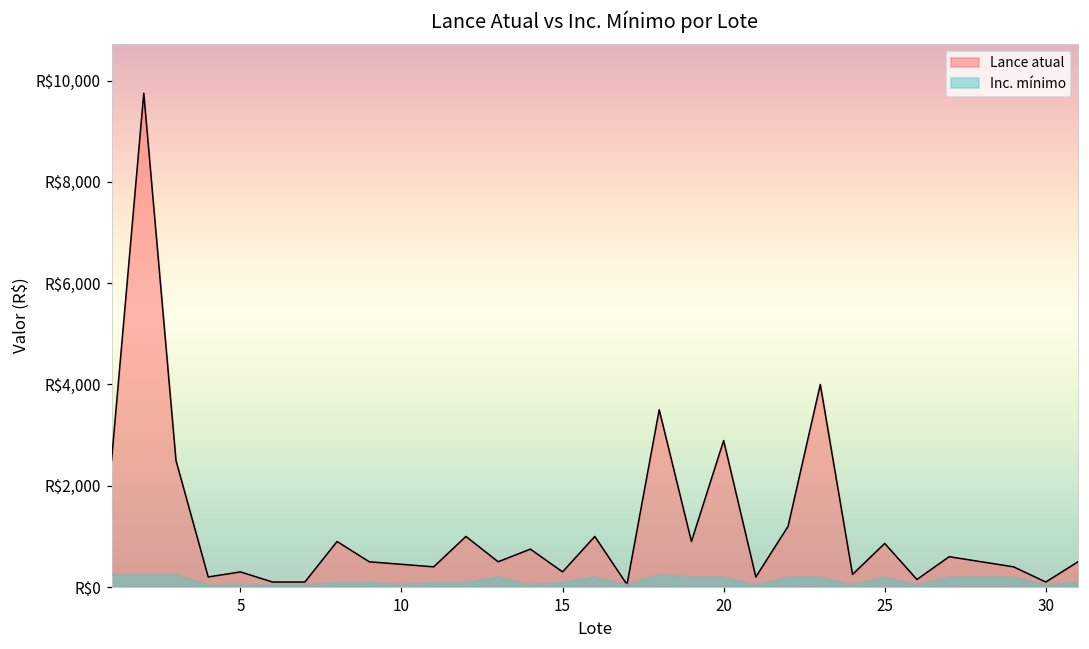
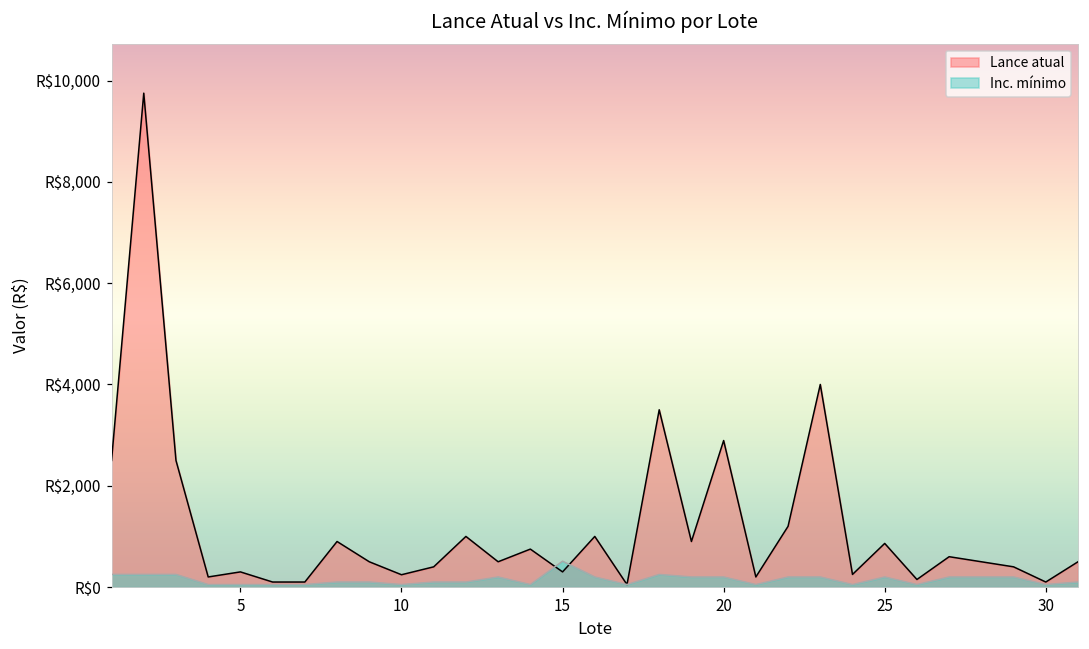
  {
    "Lance atual": {
      "5": "R$300",
-     "10": "R$500",
+     "10": "R$200",
      "15": "R$300",
      "20": "R$2,900",
      "25": "R$900"
    },
    "Inc. mínimo": {
      "5": "R$100",
      "10": "R$100",
-     "15": "R$100",
+     "15": "R$500",
      "20": "R$200",
      "25": "R$200"
    }
  }
